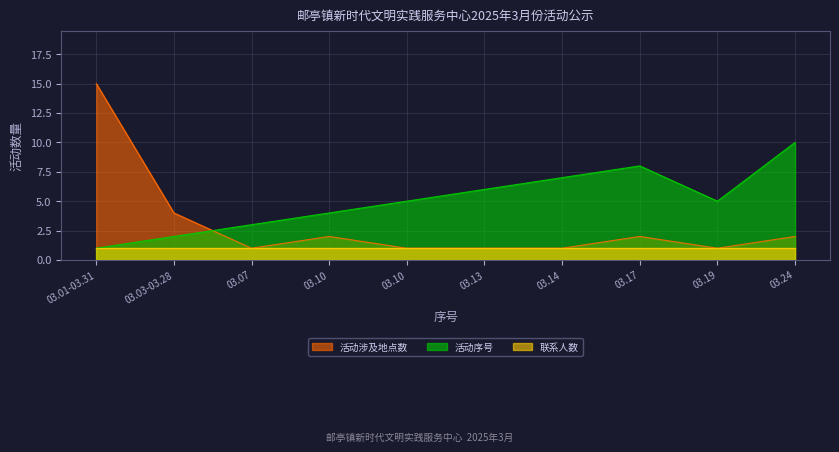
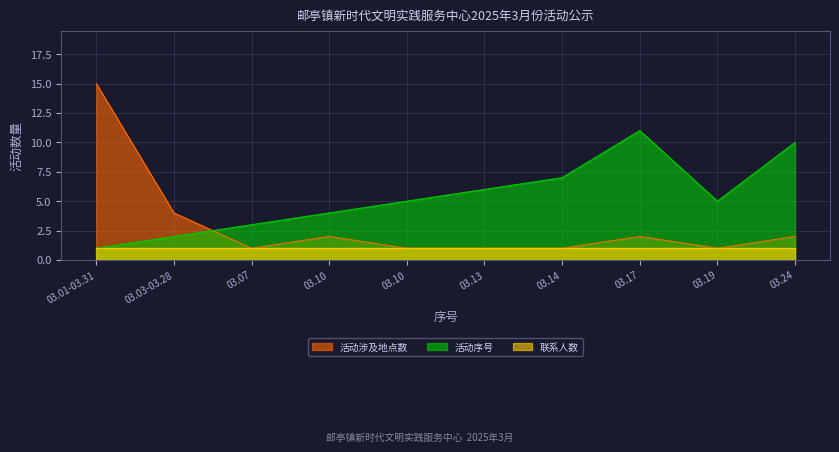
  {
    "活动涉及地点数": {
      "03.01-03.31": 15,
      "03.03-03.28": 4,
      "03.17": 2,
      "03.24": 2
    },
    "活动序号": {
      "03.03-03.28": 2,
      "03.07": 3,
      "03.13": 6,
      "03.14": 7,
-     "03.17": 8,
+     "03.17": 11,
      "03.19": 5,
      "03.24": 10
    },
    "联系人数": {
      "03.03-03.28": 1,
      "03.17": 1,
      "03.24": 1
    }
  }
